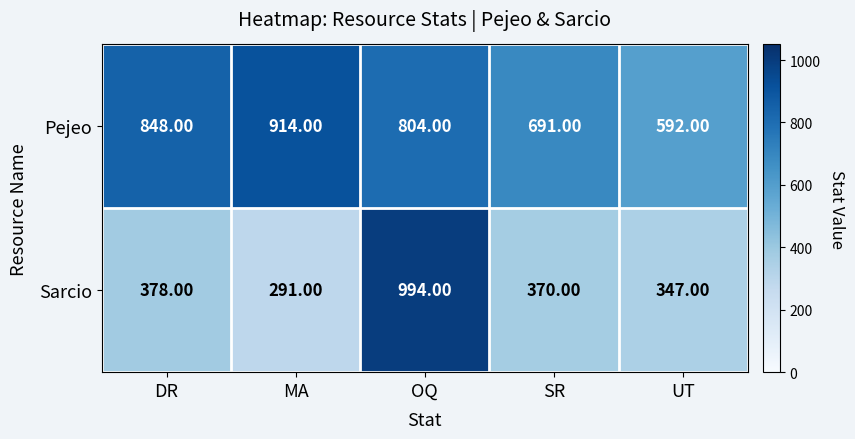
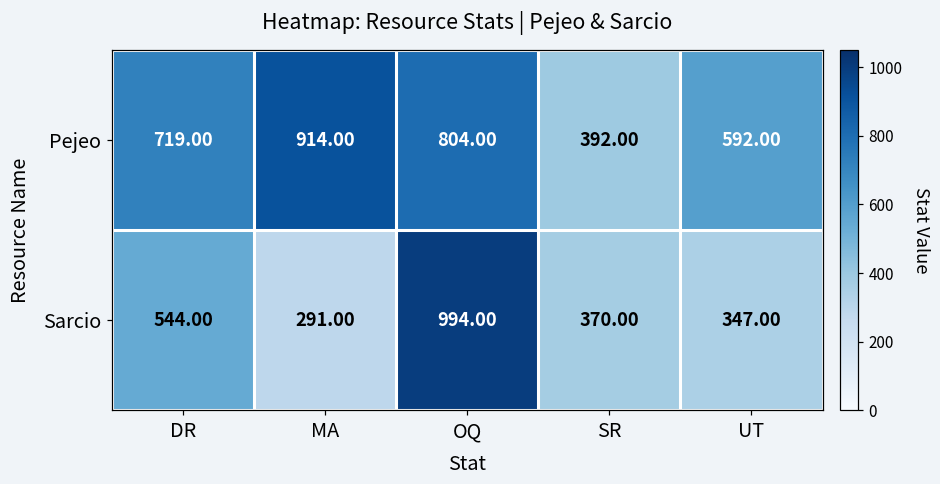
  {
    "Pejeo": {
-     "DR": 848.00,
+     "DR": 719.00,
      "MA": 914.00,
      "OQ": 804.00,
-     "SR": 691.00,
+     "SR": 392.00,
      "UT": 592.00
    },
    "Sarcio": {
-     "DR": 378.00,
+     "DR": 544.00,
      "MA": 291.00,
      "OQ": 994.00,
      "SR": 370.00,
      "UT": 347.00
    }
  }
